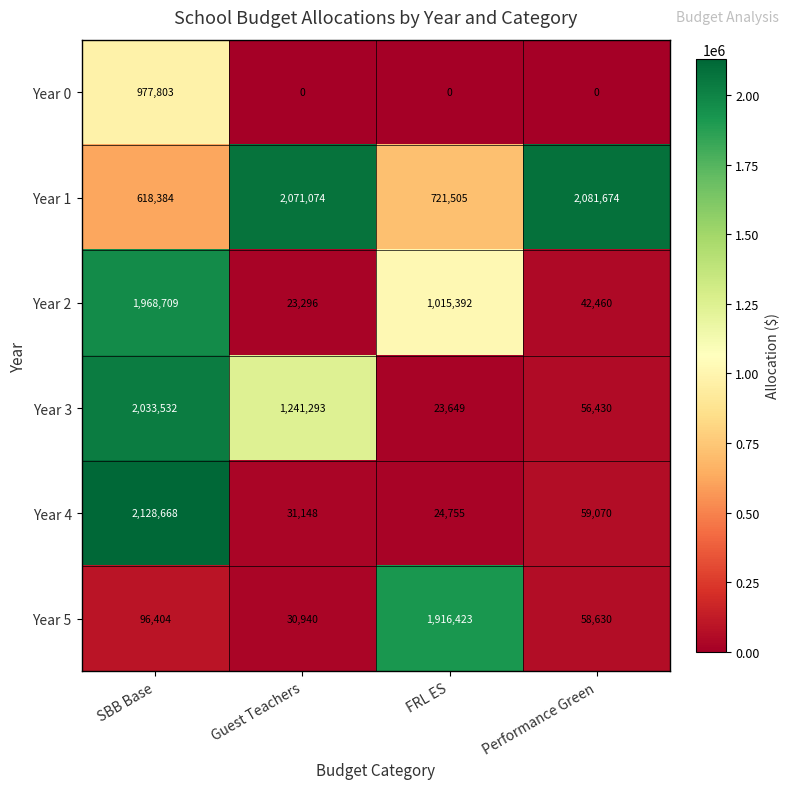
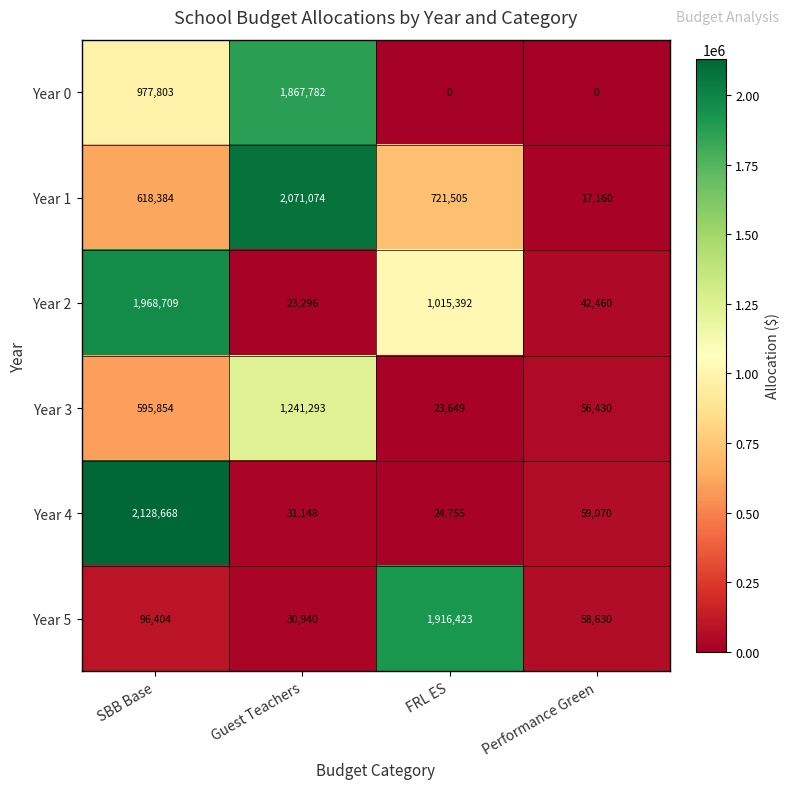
  {
    "Year 0": {
      "SBB Base": "977,803",
-     "Guest Teachers": "0",
+     "Guest Teachers": "1,867,782",
      "FRL ES": "0",
      "Performance Green": "0"
    },
    "Year 1": {
      "SBB Base": "618,384",
      "Guest Teachers": "2,071,074",
      "FRL ES": "721,505",
-     "Performance Green": "2,081,674"
+     "Performance Green": "17,160"
    },
    "Year 2": {
      "SBB Base": "1,968,709",
      "Guest Teachers": "23,296",
      "FRL ES": "1,015,392",
      "Performance Green": "42,460"
    },
    "Year 3": {
-     "SBB Base": "2,033,532",
+     "SBB Base": "595,854",
      "Guest Teachers": "1,241,293",
      "FRL ES": "23,649",
      "Performance Green": "56,430"
    },
    "Year 4": {
      "SBB Base": "2,128,668",
      "Guest Teachers": "31,148",
      "FRL ES": "24,755",
      "Performance Green": "59,070"
    },
    "Year 5": {
      "SBB Base": "96,404",
      "Guest Teachers": "30,940",
      "FRL ES": "1,916,423",
      "Performance Green": "58,630"
    }
  }
